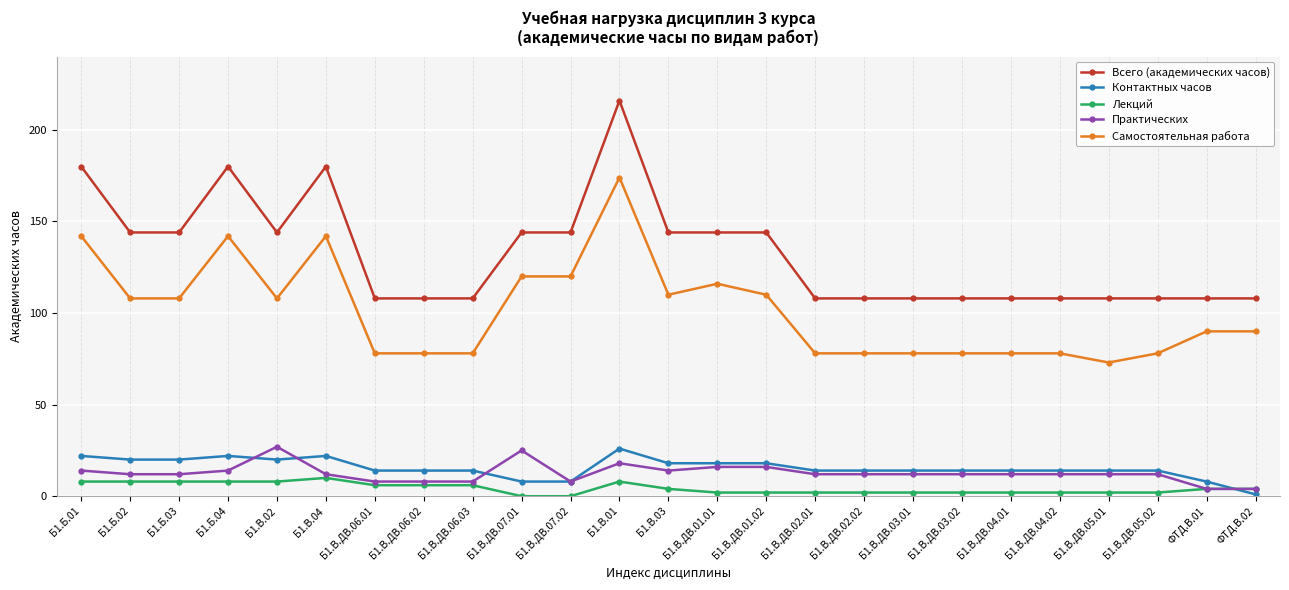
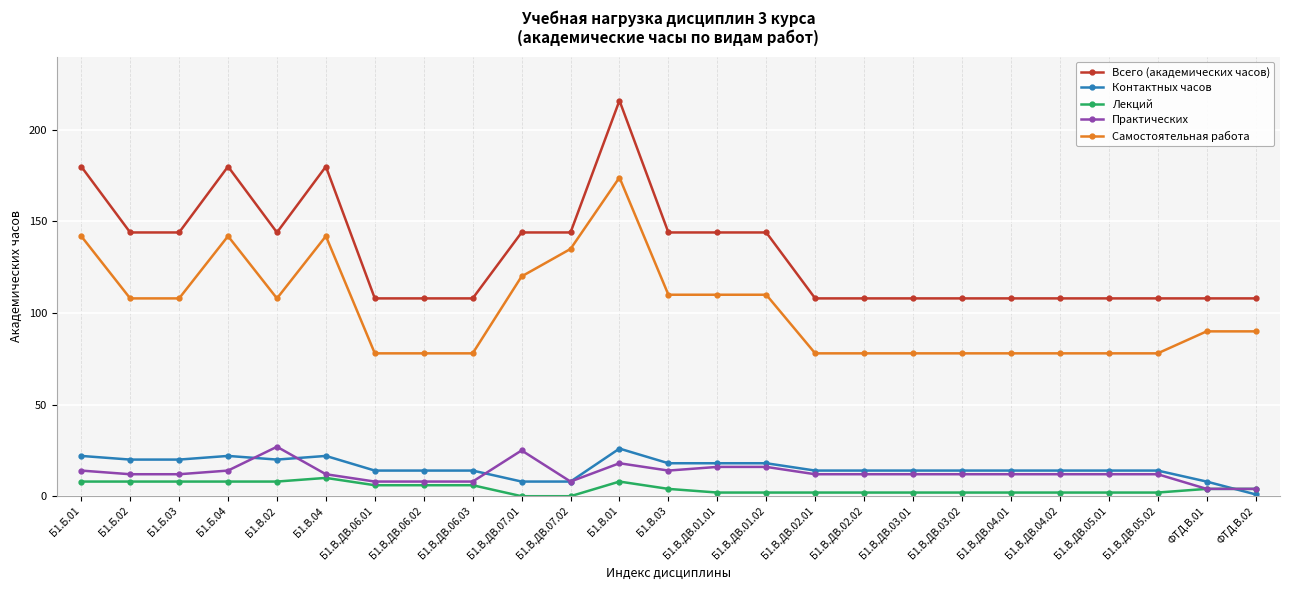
  {
    "Всего (академических часов)": {
      "Б1.Б.01": 180,
      "Б1.Б.02": 144,
      "Б1.Б.03": 144,
      "Б1.Б.04": 180,
      "Б1.В.02": 144,
      "Б1.В.04": 180,
      "Б1.В.ДВ.06.01": 108,
      "Б1.В.ДВ.06.02": 108,
      "Б1.В.ДВ.06.03": 108,
      "Б1.В.ДВ.07.01": 144,
      "Б1.В.ДВ.07.02": 144,
      "Б1.В.01": 216,
      "Б1.В.03": 144,
      "Б1.В.ДВ.01.01": 144,
      "Б1.В.ДВ.01.02": 144,
      "Б1.В.ДВ.02.01": 108,
      "Б1.В.ДВ.02.02": 108,
      "Б1.В.ДВ.03.01": 108,
      "Б1.В.ДВ.03.02": 108,
      "Б1.В.ДВ.04.01": 108,
      "Б1.В.ДВ.04.02": 108,
      "Б1.В.ДВ.05.01": 108,
      "Б1.В.ДВ.05.02": 108,
      "ФТД.В.01": 108,
      "ФТД.В.02": 108
    },
    "Контактных часов": {
      "Б1.Б.01": 22,
      "Б1.Б.02": 20,
      "Б1.Б.03": 20,
      "Б1.Б.04": 22,
      "Б1.В.02": 20,
      "Б1.В.04": 22,
      "Б1.В.ДВ.06.01": 14,
      "Б1.В.ДВ.06.02": 14,
      "Б1.В.ДВ.06.03": 14,
      "Б1.В.ДВ.07.01": 8,
      "Б1.В.01": 26,
      "Б1.В.03": 18,
      "Б1.В.ДВ.01.01": 18,
      "Б1.В.ДВ.01.02": 18,
      "Б1.В.ДВ.02.01": 14,
      "Б1.В.ДВ.02.02": 14,
      "Б1.В.ДВ.03.01": 14,
      "Б1.В.ДВ.03.02": 14,
      "Б1.В.ДВ.04.01": 14,
      "Б1.В.ДВ.04.02": 14,
      "Б1.В.ДВ.05.01": 14,
      "Б1.В.ДВ.05.02": 14,
      "ФТД.В.01": 8,
      "ФТД.В.02": 1
    },
    "Лекций": {
      "Б1.Б.01": 8,
      "Б1.Б.02": 8,
      "Б1.Б.03": 8,
      "Б1.Б.04": 8,
      "Б1.В.02": 8,
      "Б1.В.04": 10,
      "Б1.В.ДВ.06.01": 6,
      "Б1.В.ДВ.06.02": 6,
      "Б1.В.ДВ.06.03": 6,
      "Б1.В.ДВ.07.01": 0,
      "Б1.В.ДВ.07.02": 0,
      "Б1.В.01": 8,
      "Б1.В.03": 4,
      "Б1.В.ДВ.01.01": 2,
      "Б1.В.ДВ.01.02": 2,
      "Б1.В.ДВ.02.01": 2,
      "Б1.В.ДВ.02.02": 2,
      "Б1.В.ДВ.03.01": 2,
      "Б1.В.ДВ.03.02": 2,
      "Б1.В.ДВ.04.01": 2,
      "Б1.В.ДВ.04.02": 2,
      "Б1.В.ДВ.05.01": 2,
      "Б1.В.ДВ.05.02": 2
    },
    "Практических": {
      "Б1.Б.01": 14,
      "Б1.Б.02": 12,
      "Б1.Б.03": 12,
      "Б1.Б.04": 14,
      "Б1.В.02": 27,
      "Б1.В.04": 12,
      "Б1.В.ДВ.06.01": 8,
      "Б1.В.ДВ.06.02": 8,
      "Б1.В.ДВ.06.03": 8,
      "Б1.В.ДВ.07.01": 25,
      "Б1.В.01": 18,
      "Б1.В.03": 14,
      "Б1.В.ДВ.01.01": 16,
      "Б1.В.ДВ.01.02": 16,
      "Б1.В.ДВ.02.01": 12,
      "Б1.В.ДВ.02.02": 12,
      "Б1.В.ДВ.03.01": 12,
      "Б1.В.ДВ.03.02": 12,
      "Б1.В.ДВ.04.01": 12,
      "Б1.В.ДВ.04.02": 12,
      "Б1.В.ДВ.05.01": 12,
      "Б1.В.ДВ.05.02": 12
    },
    "Самостоятельная работа": {
      "Б1.Б.01": 142,
      "Б1.Б.02": 108,
      "Б1.Б.03": 108,
      "Б1.Б.04": 142,
      "Б1.В.02": 108,
      "Б1.В.04": 142,
      "Б1.В.ДВ.06.01": 78,
      "Б1.В.ДВ.06.02": 78,
      "Б1.В.ДВ.06.03": 78,
      "Б1.В.ДВ.07.01": 120,
-     "Б1.В.ДВ.07.02": 120,
+     "Б1.В.ДВ.07.02": 135,
      "Б1.В.01": 174,
      "Б1.В.03": 110,
-     "Б1.В.ДВ.01.01": 116,
+     "Б1.В.ДВ.01.01": 110,
      "Б1.В.ДВ.01.02": 110,
      "Б1.В.ДВ.02.01": 78,
      "Б1.В.ДВ.02.02": 78,
      "Б1.В.ДВ.03.01": 78,
      "Б1.В.ДВ.03.02": 78,
      "Б1.В.ДВ.04.01": 78,
      "Б1.В.ДВ.04.02": 78,
-     "Б1.В.ДВ.05.01": 73,
+     "Б1.В.ДВ.05.01": 78,
      "Б1.В.ДВ.05.02": 78,
      "ФТД.В.01": 90,
      "ФТД.В.02": 90
    }
  }
